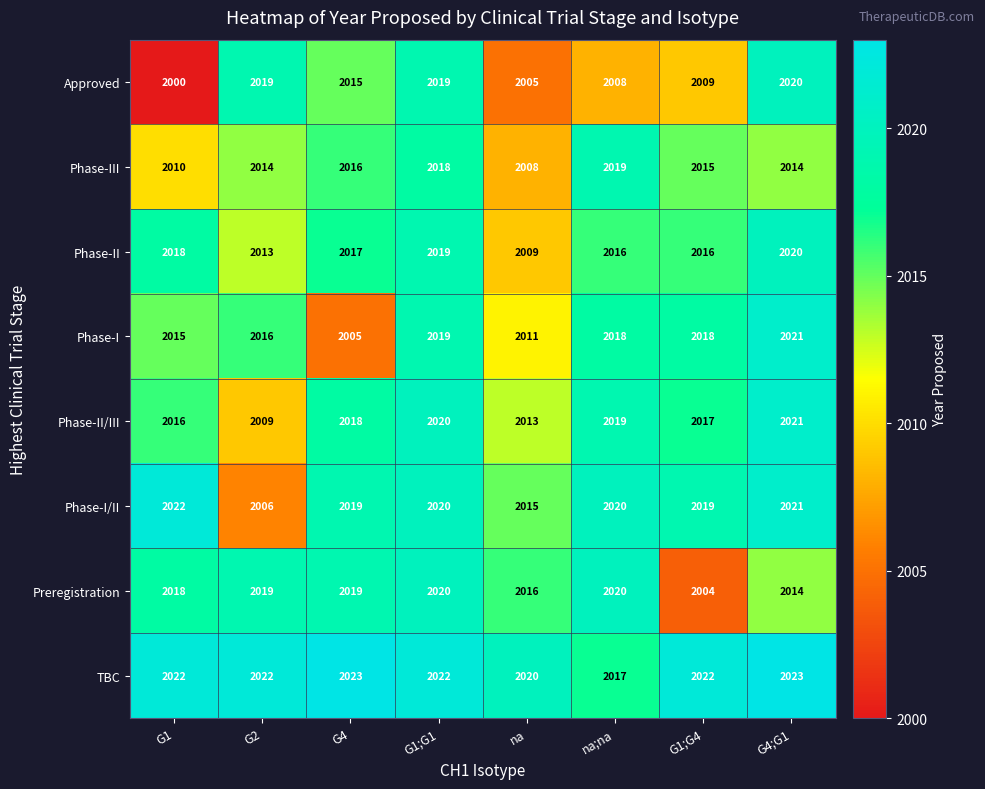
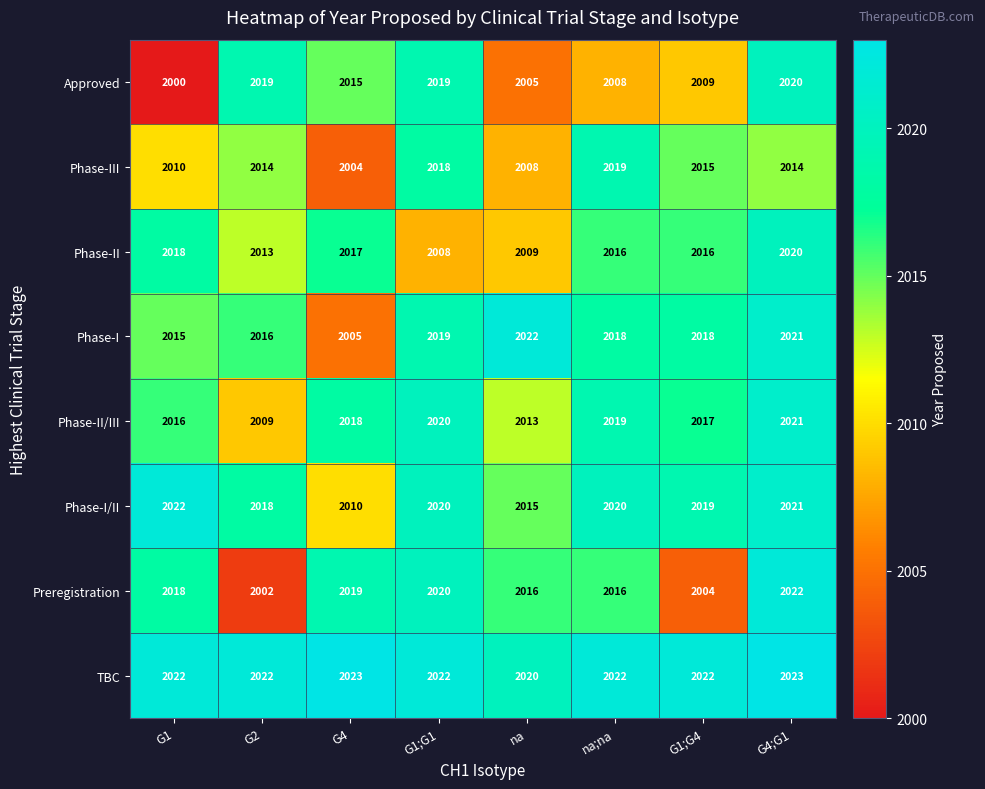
  {
    "Approved": {
      "G1": 2000,
      "G2": 2019,
      "G4": 2015,
      "G1;G1": 2019,
      "na": 2005,
      "na;na": 2008,
      "G1;G4": 2009,
      "G4;G1": 2020
    },
    "Phase-III": {
      "G1": 2010,
      "G2": 2014,
-     "G4": 2016,
+     "G4": 2004,
      "G1;G1": 2018,
      "na": 2008,
      "na;na": 2019,
      "G1;G4": 2015,
      "G4;G1": 2014
    },
    "Phase-II": {
      "G1": 2018,
      "G2": 2013,
      "G4": 2017,
-     "G1;G1": 2019,
+     "G1;G1": 2008,
      "na": 2009,
      "na;na": 2016,
      "G1;G4": 2016,
      "G4;G1": 2020
    },
    "Phase-I": {
      "G1": 2015,
      "G2": 2016,
      "G4": 2005,
      "G1;G1": 2019,
-     "na": 2011,
+     "na": 2022,
      "na;na": 2018,
      "G1;G4": 2018,
      "G4;G1": 2021
    },
    "Phase-II/III": {
      "G1": 2016,
      "G2": 2009,
      "G4": 2018,
      "G1;G1": 2020,
      "na": 2013,
      "na;na": 2019,
      "G1;G4": 2017,
      "G4;G1": 2021
    },
    "Phase-I/II": {
      "G1": 2022,
-     "G2": 2006,
-     "G4": 2019,
+     "G2": 2018,
+     "G4": 2010,
      "G1;G1": 2020,
      "na": 2015,
      "na;na": 2020,
      "G1;G4": 2019,
      "G4;G1": 2021
    },
    "Preregistration": {
      "G1": 2018,
-     "G2": 2019,
+     "G2": 2002,
      "G4": 2019,
      "G1;G1": 2020,
      "na": 2016,
-     "na;na": 2020,
+     "na;na": 2016,
      "G1;G4": 2004,
-     "G4;G1": 2014
+     "G4;G1": 2022
    },
    "TBC": {
      "G1": 2022,
      "G2": 2022,
      "G4": 2023,
      "G1;G1": 2022,
      "na": 2020,
-     "na;na": 2017,
+     "na;na": 2022,
      "G1;G4": 2022,
      "G4;G1": 2023
    }
  }
